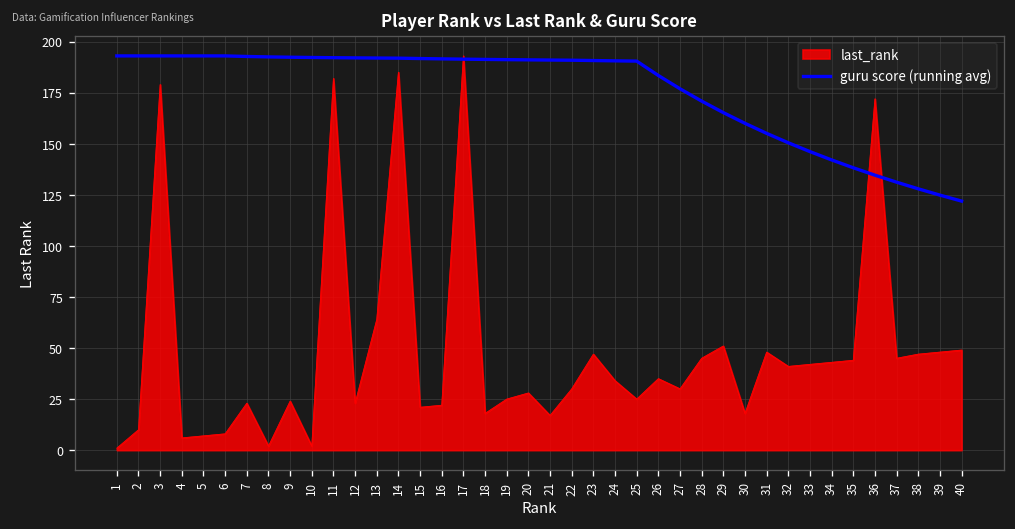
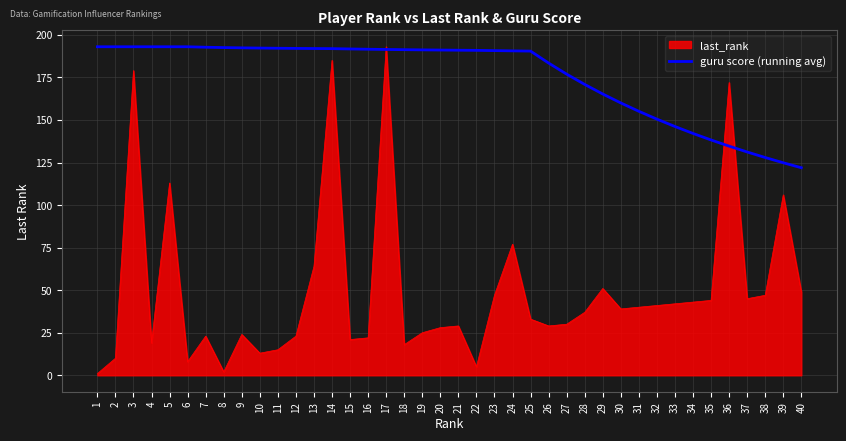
  {
    "last_rank": {
      "1": 1,
      "2": 10,
      "3": 179,
-     "4": 6,
-     "5": 7,
+     "4": 19,
+     "5": 113,
      "6": 8,
      "7": 23,
      "8": 2,
      "9": 24,
-     "10": 2,
-     "11": 182,
+     "10": 13,
+     "11": 15,
      "12": 23,
      "13": 64,
      "14": 185,
      "15": 21,
      "16": 22,
      "17": 193,
      "18": 18,
      "19": 25,
      "20": 28,
-     "21": 17,
-     "22": 30,
+     "21": 29,
+     "22": 5,
      "23": 47,
-     "24": 34,
-     "25": 25,
-     "26": 35,
+     "24": 77,
+     "25": 33,
+     "26": 29,
      "27": 30,
-     "28": 45,
+     "28": 37,
      "29": 51,
-     "30": 18,
-     "31": 48,
+     "30": 39,
+     "31": 40,
      "32": 41,
      "33": 42,
      "34": 43,
      "35": 44,
      "36": 172,
      "37": 45,
      "38": 47,
-     "39": 48,
+     "39": 106,
      "40": 49
    },
    "guru score (running avg)": {
      "1": 193,
      "2": 193,
      "3": 193,
      "4": 193,
      "5": 193,
      "6": 193,
      "7": 193,
      "8": 193,
      "9": 192,
      "10": 192,
      "11": 192,
      "12": 192,
      "13": 192,
      "14": 192,
      "15": 192,
      "16": 192,
      "17": 191,
      "18": 191,
      "19": 191,
      "20": 191,
      "21": 191,
      "22": 191,
      "23": 191,
      "24": 191,
      "25": 190,
      "26": 183,
      "27": 177,
      "28": 171,
      "29": 165,
      "30": 160,
      "31": 155,
      "32": 150,
      "33": 146,
      "34": 142,
      "35": 138,
      "36": 135,
      "37": 131,
      "38": 128,
      "39": 125,
      "40": 122
    }
  }
